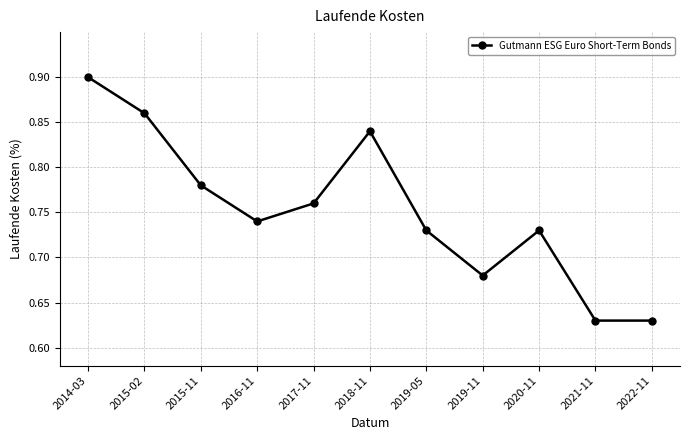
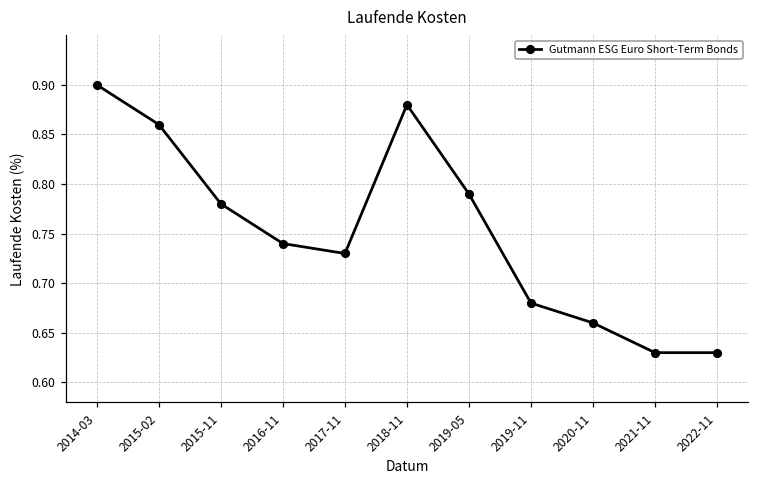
  {
    "2014-03": 0.90,
    "2015-02": 0.86,
    "2015-11": 0.78,
    "2016-11": 0.74,
-   "2017-11": 0.76,
-   "2018-11": 0.84,
-   "2019-05": 0.73,
+   "2017-11": 0.73,
+   "2018-11": 0.88,
+   "2019-05": 0.79,
    "2019-11": 0.68,
-   "2020-11": 0.73,
+   "2020-11": 0.66,
    "2021-11": 0.63,
    "2022-11": 0.63
  }
